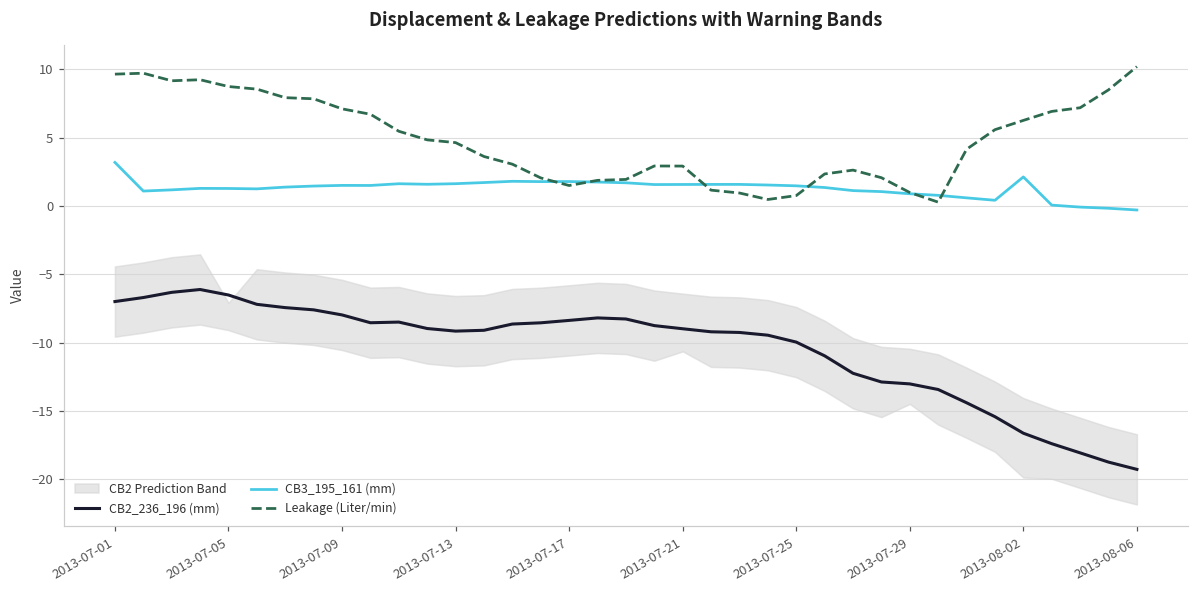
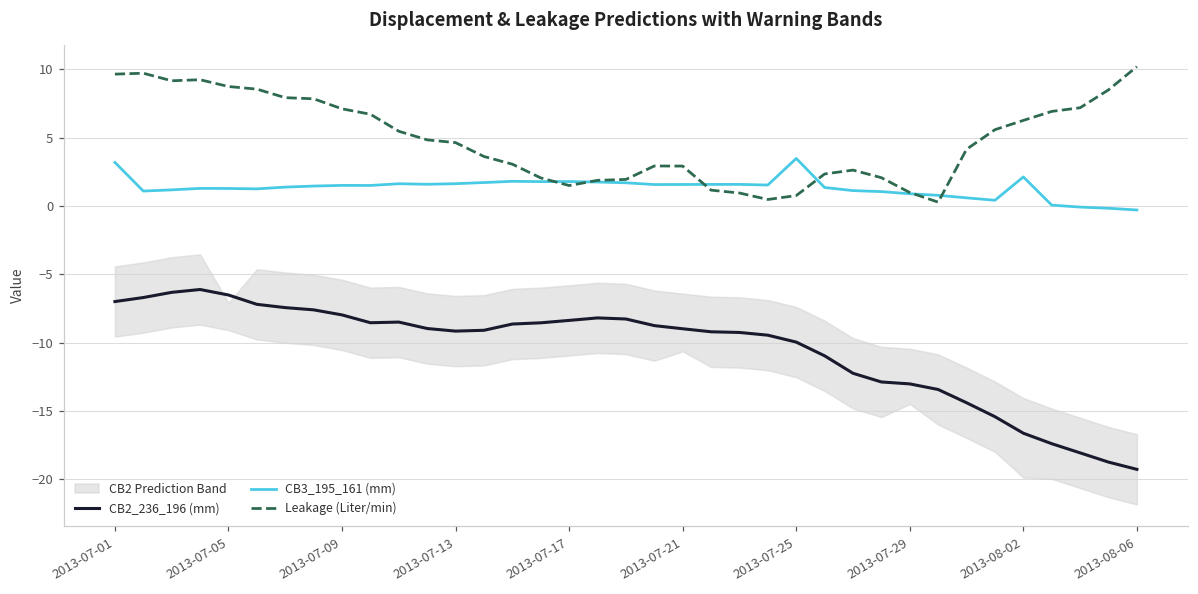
  {
    "CB2_236_196 (mm)": {
      "2013-07-01": -7.0,
      "2013-07-05": -6.5,
      "2013-07-09": -8.0,
      "2013-07-13": -9.2,
      "2013-07-17": -8.4,
      "2013-07-21": -9.0,
      "2013-07-25": -10.0,
      "2013-07-29": -13.0,
      "2013-08-02": -16.6,
      "2013-08-06": -19.3
    },
    "CB3_195_161 (mm)": {
      "2013-07-01": 3.2,
      "2013-07-05": 1.3,
      "2013-07-09": 1.5,
      "2013-07-13": 1.6,
      "2013-07-17": 1.8,
      "2013-07-21": 1.6,
-     "2013-07-25": 1.5,
+     "2013-07-25": 3.5,
      "2013-08-02": 2.1,
      "2013-08-06": -0.3
    },
    "Leakage (Liter/min)": {
      "2013-07-01": 9.6,
      "2013-07-05": 8.7,
      "2013-07-09": 7.1,
      "2013-07-13": 4.6,
      "2013-07-17": 1.5,
      "2013-07-21": 2.9,
      "2013-07-25": 0.8,
      "2013-08-02": 6.3,
      "2013-08-06": 10.2
    }
  }
